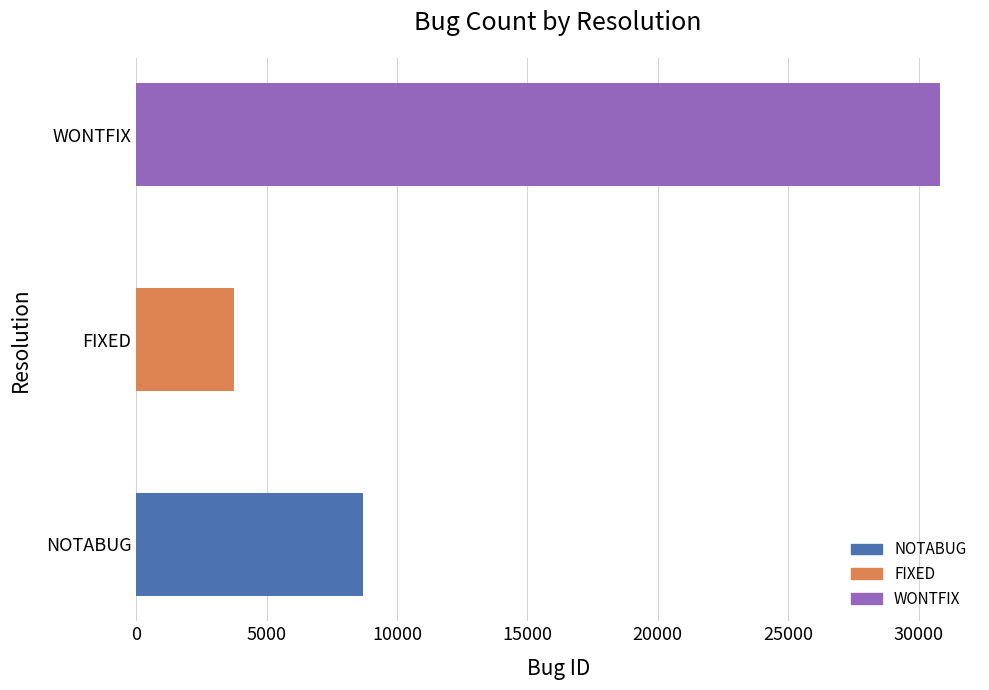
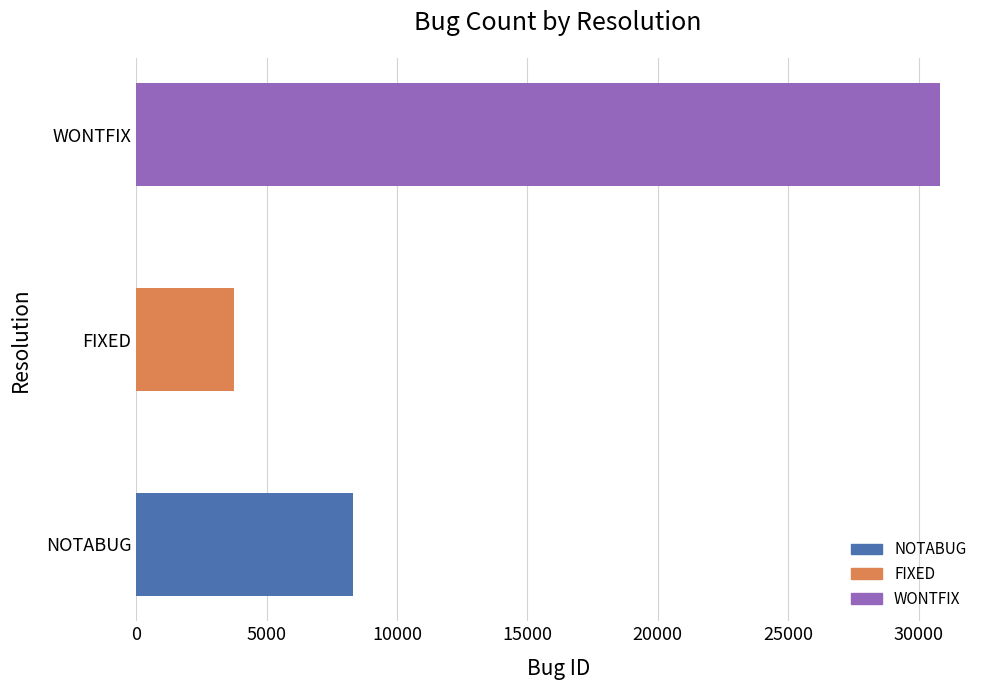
  {
    "WONTFIX": 30800,
    "FIXED": 3700,
-   "NOTABUG": 8700
+   "NOTABUG": 8300
  }
